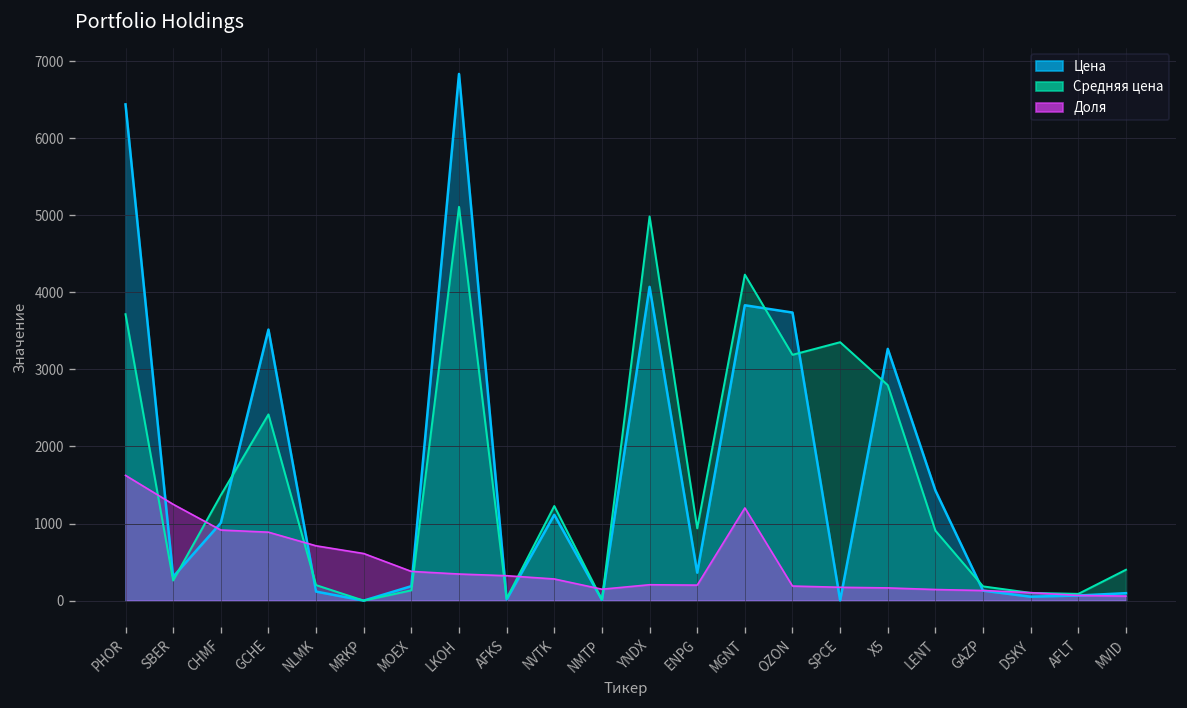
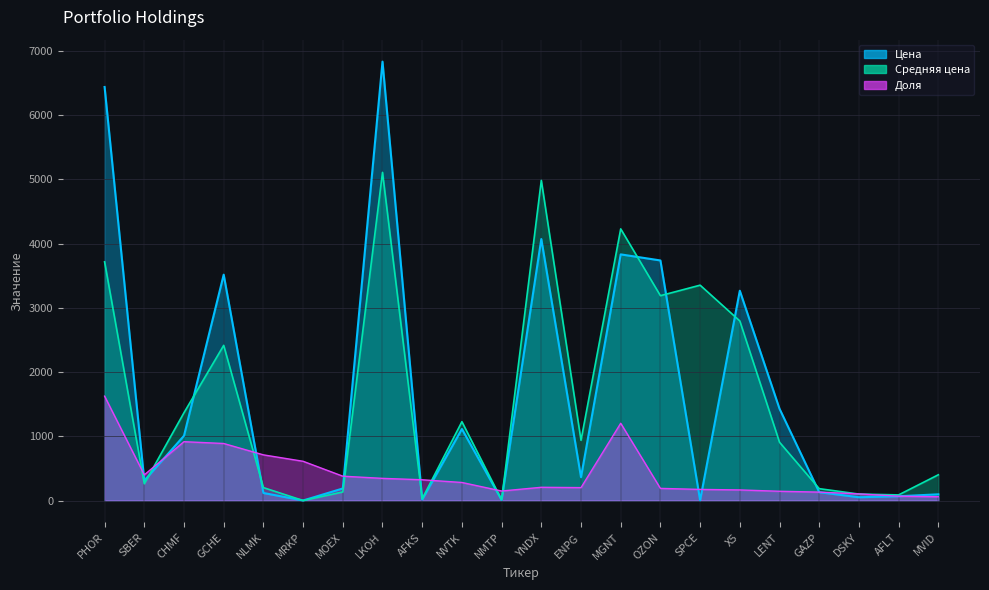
  {
    "Доля": {
      "PHOR": 1600,
-     "SBER": 1300,
+     "SBER": 400,
      "CHMF": 900,
      "GCHE": 900,
      "NLMK": 700,
      "MRKP": 600,
      "MOEX": 400,
      "LKOH": 300,
      "AFKS": 300,
      "NVTK": 300,
      "NMTP": 100,
      "YNDX": 200,
      "ENPG": 200,
      "MGNT": 1200,
      "OZON": 200,
      "SPCE": 200,
      "X5": 200,
      "LENT": 100
    }
  }
